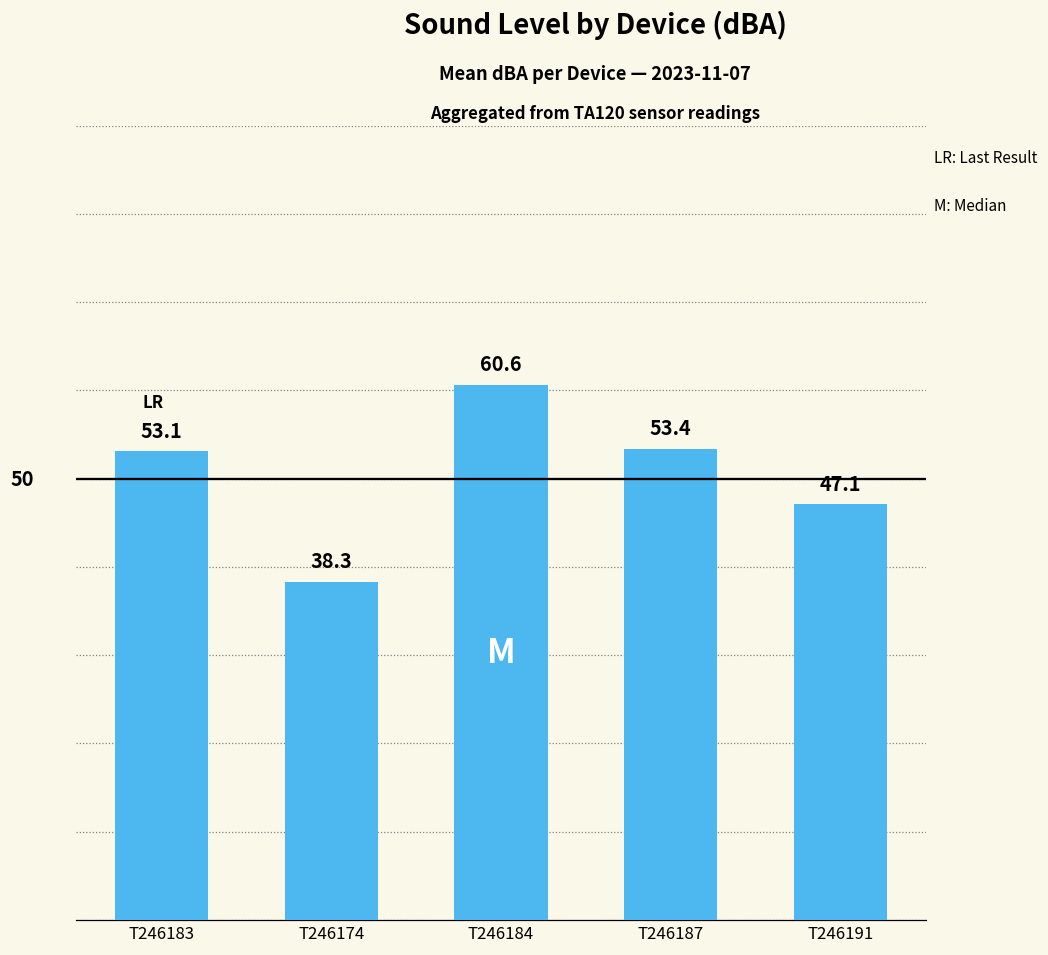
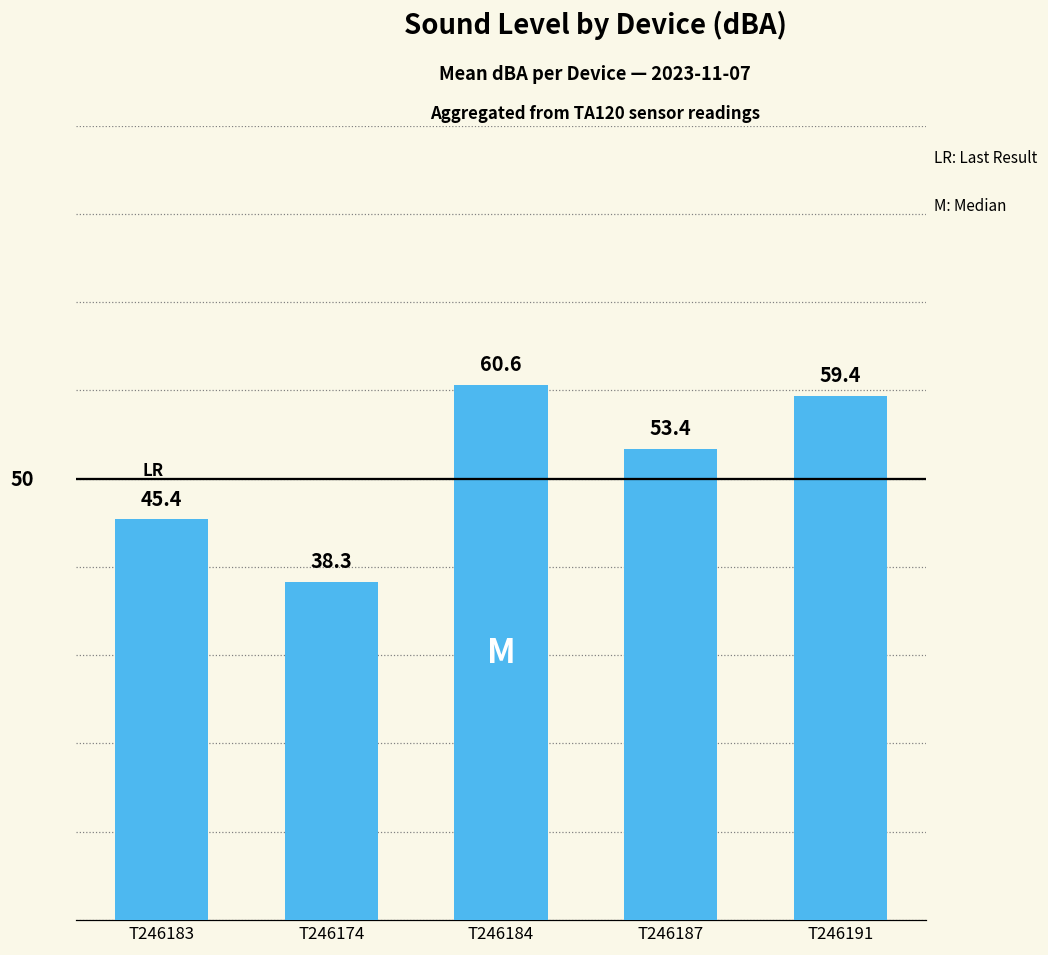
  {
-   "T246183": 53.1,
+   "T246183": 45.4,
    "T246174": 38.3,
    "T246184": 60.6,
    "T246187": 53.4,
-   "T246191": 47.1
+   "T246191": 59.4
  }
